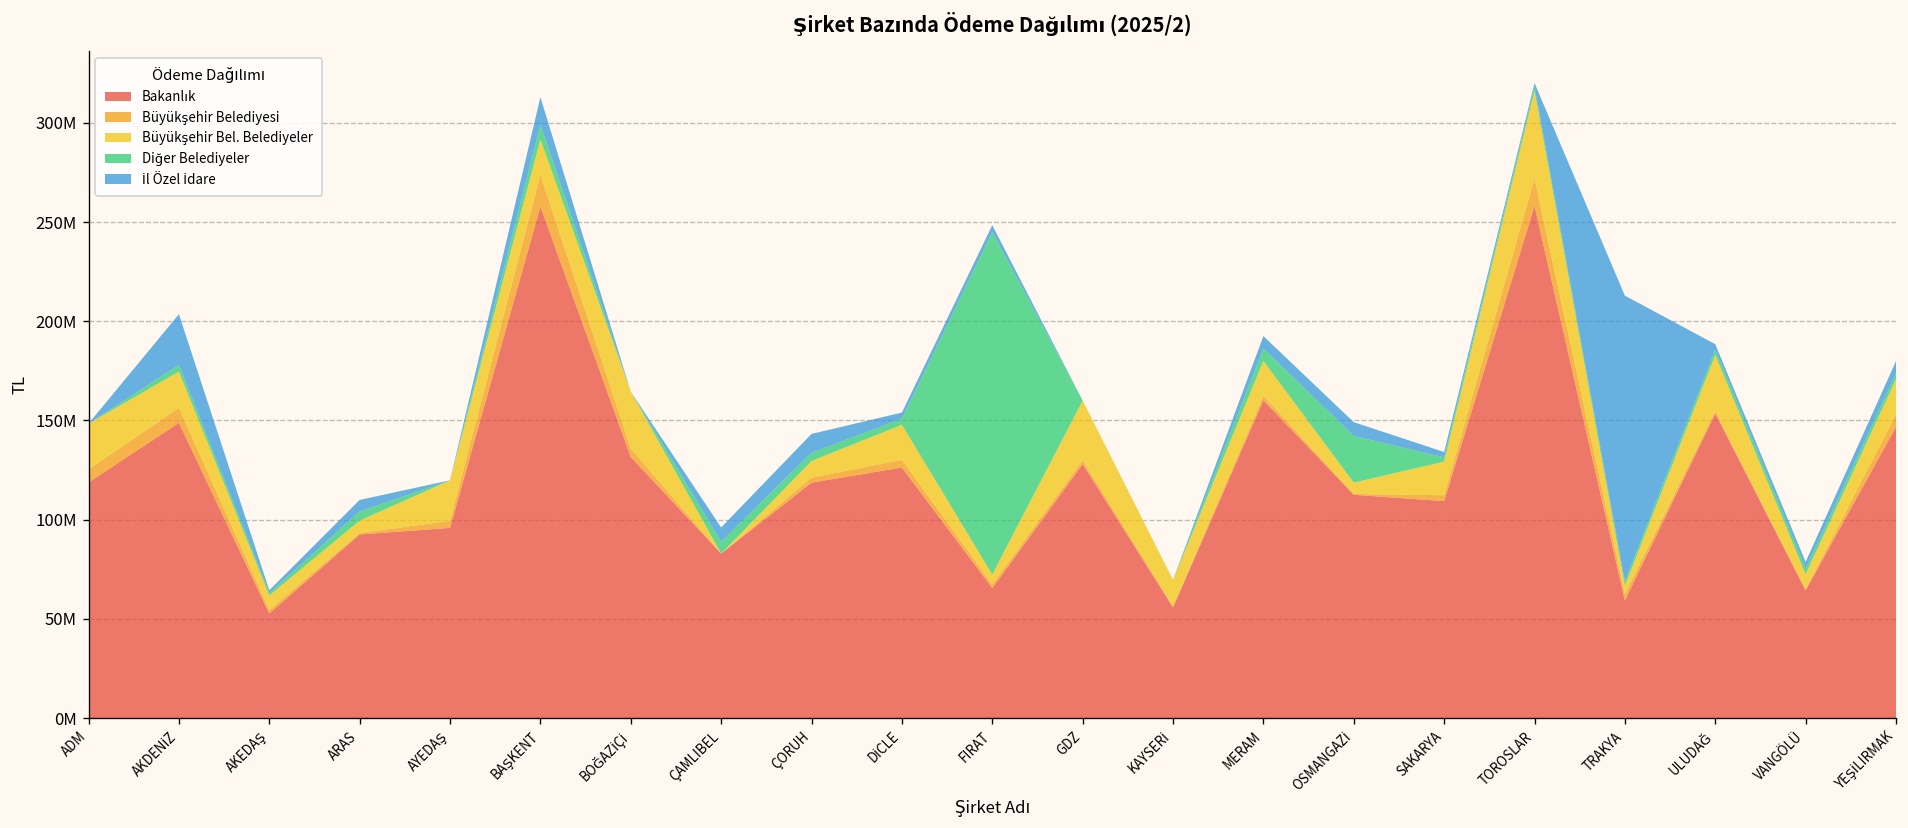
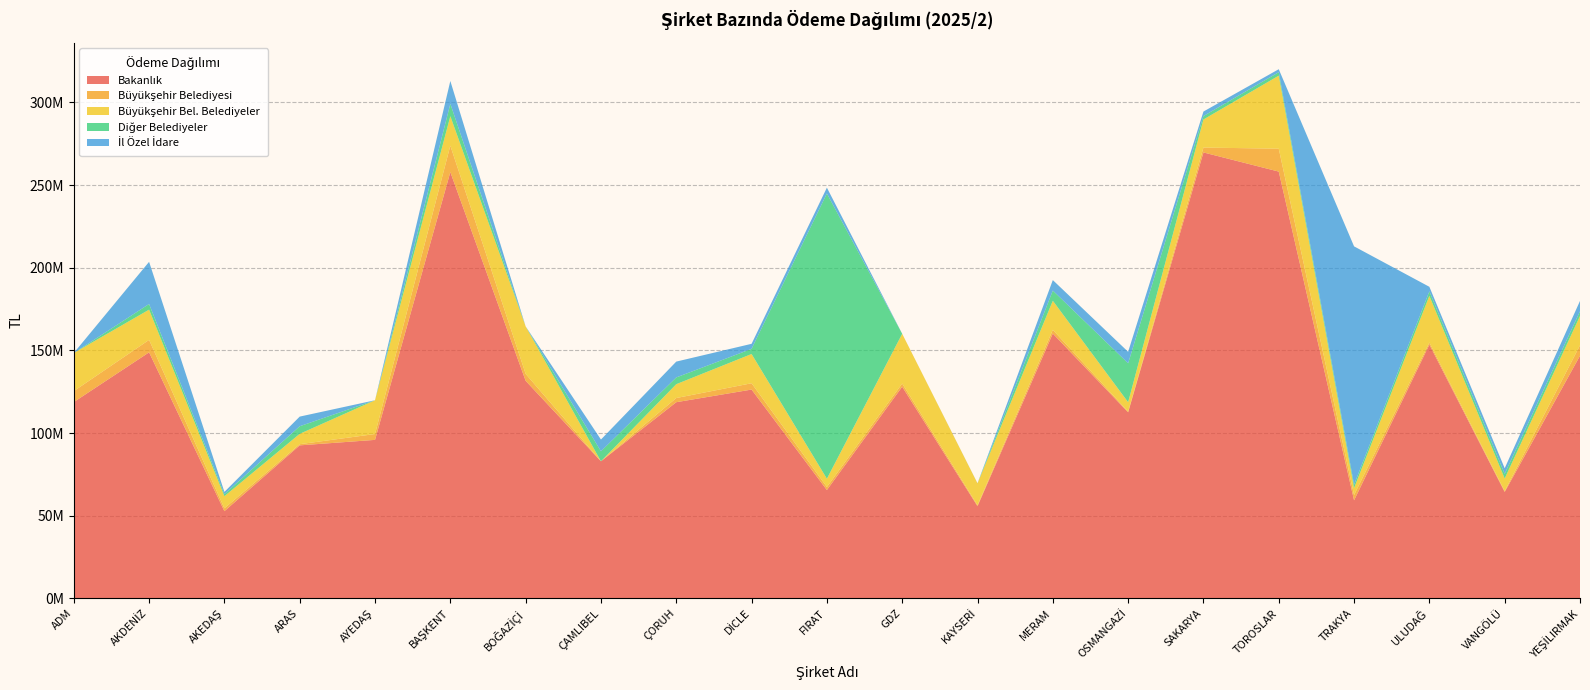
  {
    "Bakanlık": {
      "ADM": 119000000,
      "AKDENİZ": 149000000,
      "AKEDAŞ": 53000000,
      "AYEDAŞ": 96000000,
      "BAŞKENT": 258000000,
      "BOĞAZİÇİ": 132000000,
      "ÇORUH": 119000000,
      "DİCLE": 126000000,
      "FIRAT": 66000000,
      "GDZ": 128000000,
      "MERAM": 160000000,
-     "SAKARYA": 109000000,
+     "SAKARYA": 270000000,
      "TOROSLAR": 258000000,
      "TRAKYA": 59000000,
      "YEŞİLIRMAK": 147000000
    },
    "Diğer Belediyeler": {
      "AKDENİZ": 3000000,
      "ARAS": 5000000,
      "BAŞKENT": 7000000,
      "ÇAMLIBEL": 6000000,
      "ÇORUH": 4000000,
      "DİCLE": 3000000,
      "FIRAT": 173000000,
      "MERAM": 6000000,
      "OSMANGAZİ": 24000000,
      "SAKARYA": 2000000,
      "TOROSLAR": 2000000,
      "TRAKYA": 2000000,
      "ULUDAĞ": 3000000,
      "VANGÖLÜ": 3000000,
      "YEŞİLIRMAK": 3000000
    },
    "İl Özel İdare": {
      "AKDENİZ": 26000000,
      "ARAS": 6000000,
      "BAŞKENT": 14000000,
      "ÇAMLIBEL": 7000000,
      "ÇORUH": 10000000,
      "DİCLE": 3000000,
      "FIRAT": 4000000,
      "MERAM": 6000000,
      "OSMANGAZİ": 7000000,
      "SAKARYA": 3000000,
      "TOROSLAR": 2000000,
      "TRAKYA": 144000000,
      "ULUDAĞ": 3000000,
      "VANGÖLÜ": 3000000,
      "YEŞİLIRMAK": 6000000
    }
  }
